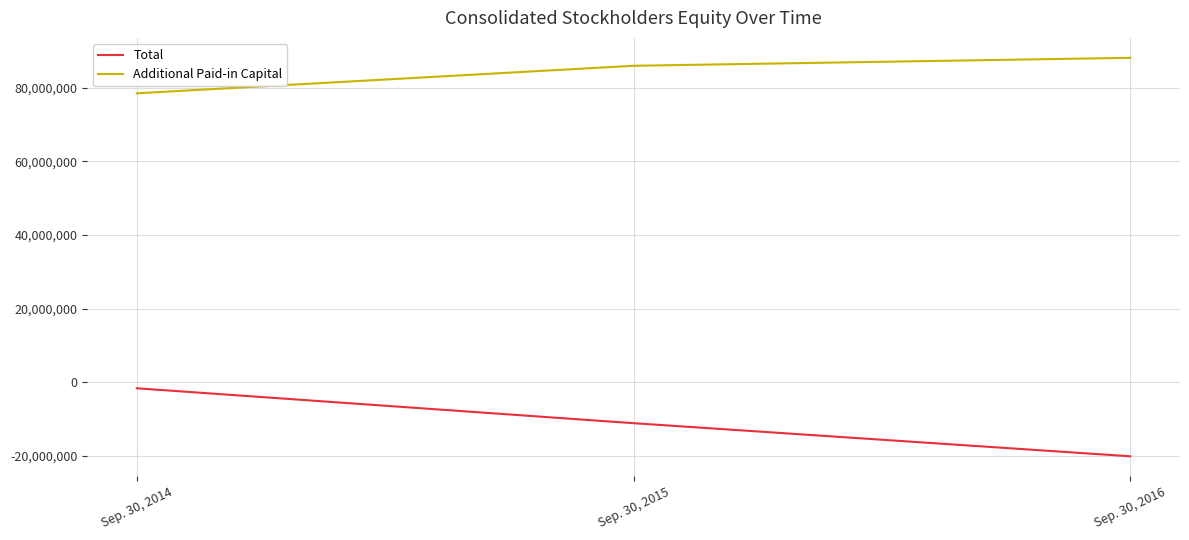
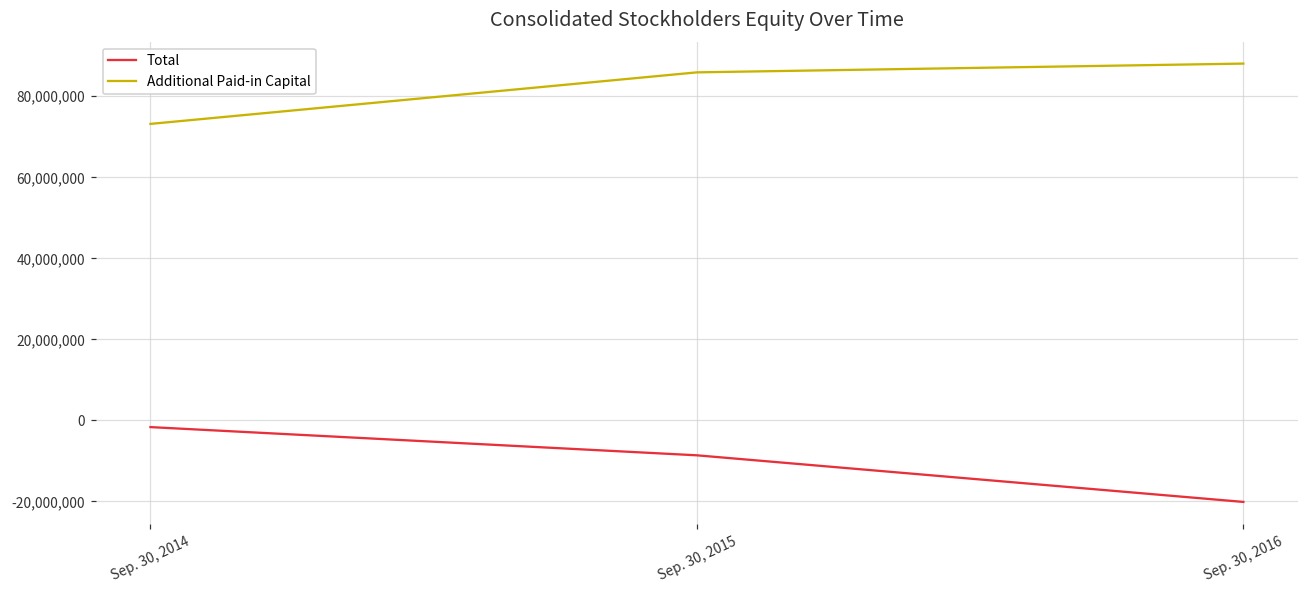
  {
    "Total": {
      "Sep. 30, 2014": "-2,000,000",
-     "Sep. 30, 2015": "-11,000,000",
+     "Sep. 30, 2015": "-9,000,000",
      "Sep. 30, 2016": "-20,000,000"
    },
    "Additional Paid-in Capital": {
-     "Sep. 30, 2014": "78,000,000",
+     "Sep. 30, 2014": "73,000,000",
      "Sep. 30, 2015": "86,000,000",
      "Sep. 30, 2016": "88,000,000"
    }
  }
